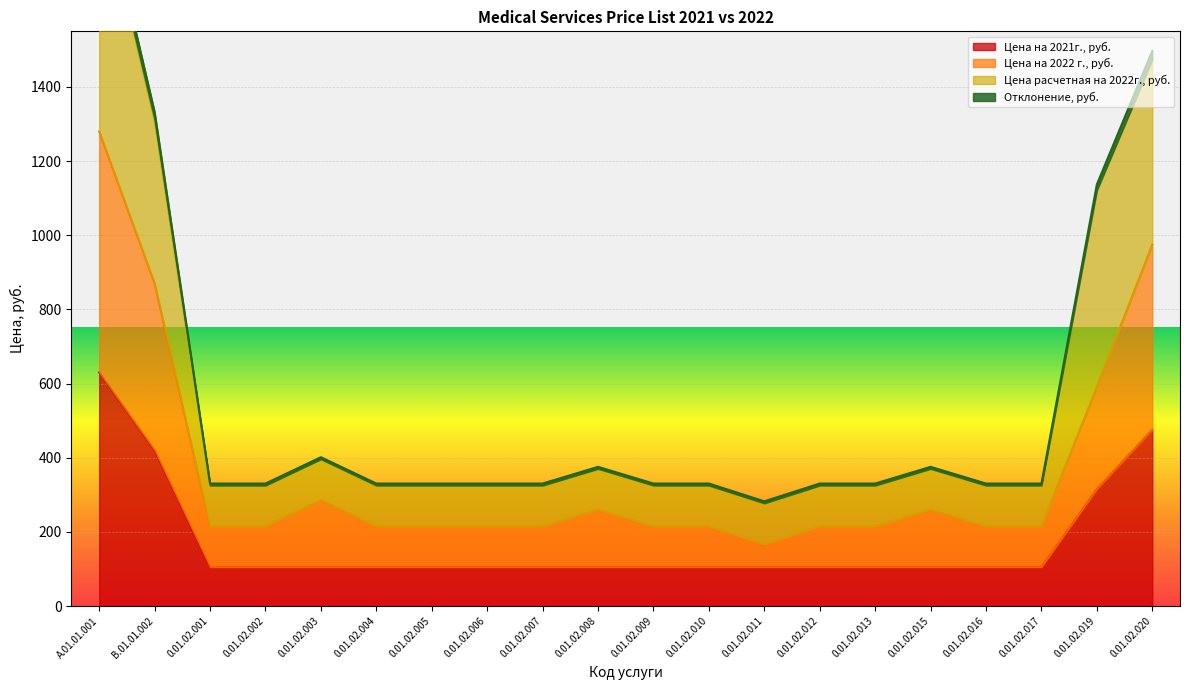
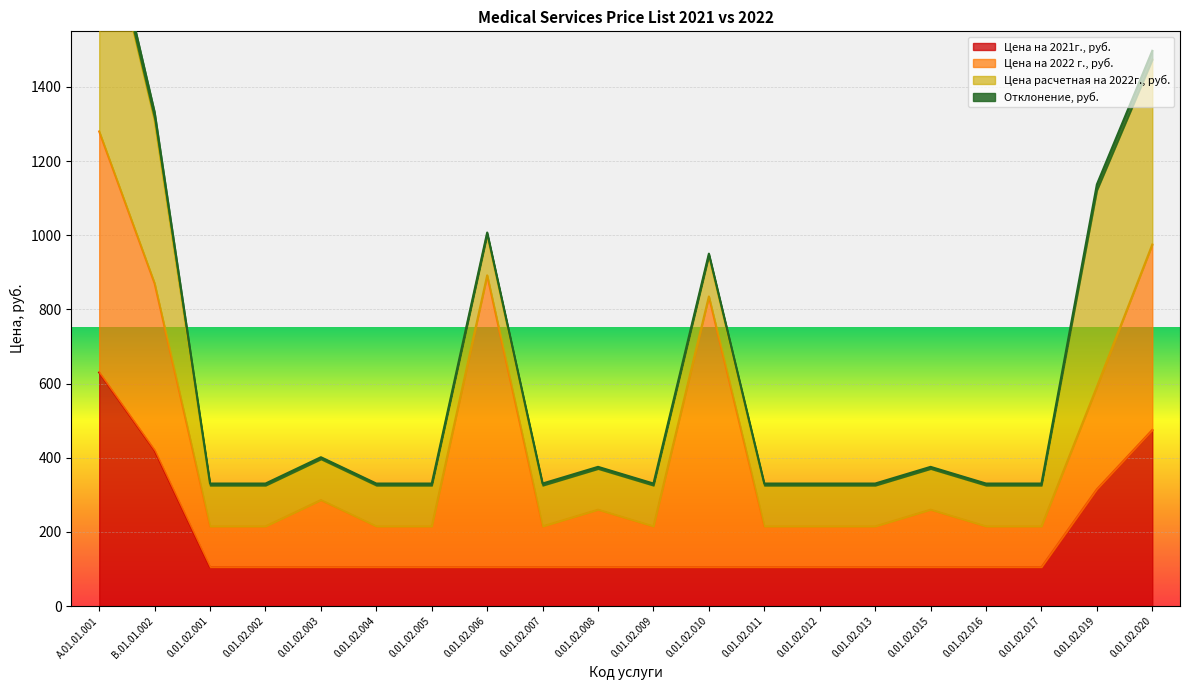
  {
    "Цена на 2021г., руб.": {
      "А.01.01.001": 630,
      "В.01.01.002": 420,
      "0.01.02.001": 110,
      "0.01.02.002": 110,
      "0.01.02.003": 110,
      "0.01.02.004": 110,
      "0.01.02.005": 110,
      "0.01.02.006": 110,
      "0.01.02.007": 110,
      "0.01.02.008": 110,
      "0.01.02.009": 110,
      "0.01.02.010": 110,
      "0.01.02.011": 110,
      "0.01.02.012": 110,
      "0.01.02.013": 110,
      "0.01.02.015": 110,
      "0.01.02.016": 110,
      "0.01.02.017": 110,
      "0.01.02.019": 320,
      "0.01.02.020": 480
    },
    "Цена на 2022 г., руб.": {
      "А.01.01.001": 650,
      "В.01.01.002": 450,
      "0.01.02.001": 110,
      "0.01.02.002": 110,
      "0.01.02.003": 180,
      "0.01.02.004": 110,
      "0.01.02.005": 110,
-     "0.01.02.006": 110,
+     "0.01.02.006": 790,
      "0.01.02.007": 110,
      "0.01.02.008": 160,
      "0.01.02.009": 110,
-     "0.01.02.010": 110,
-     "0.01.02.011": 60,
+     "0.01.02.010": 730,
+     "0.01.02.011": 110,
      "0.01.02.012": 110,
      "0.01.02.013": 110,
      "0.01.02.015": 160,
      "0.01.02.016": 110,
      "0.01.02.017": 110,
      "0.01.02.019": 280,
      "0.01.02.020": 500
    },
    "Цена расчетная на 2022г., руб.": {
      "В.01.01.002": 440,
      "0.01.02.019": 530
    },
    "Отклонение, руб.": {
      "В.01.01.002": 20,
      "0.01.02.019": 20
    }
  }
